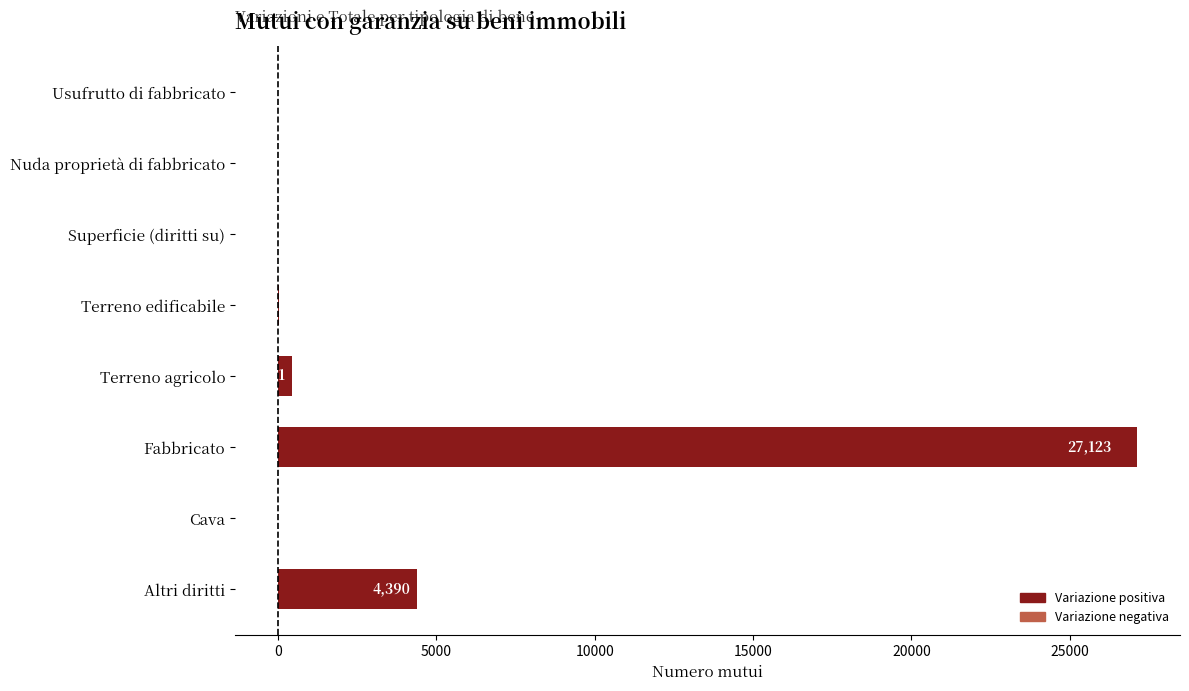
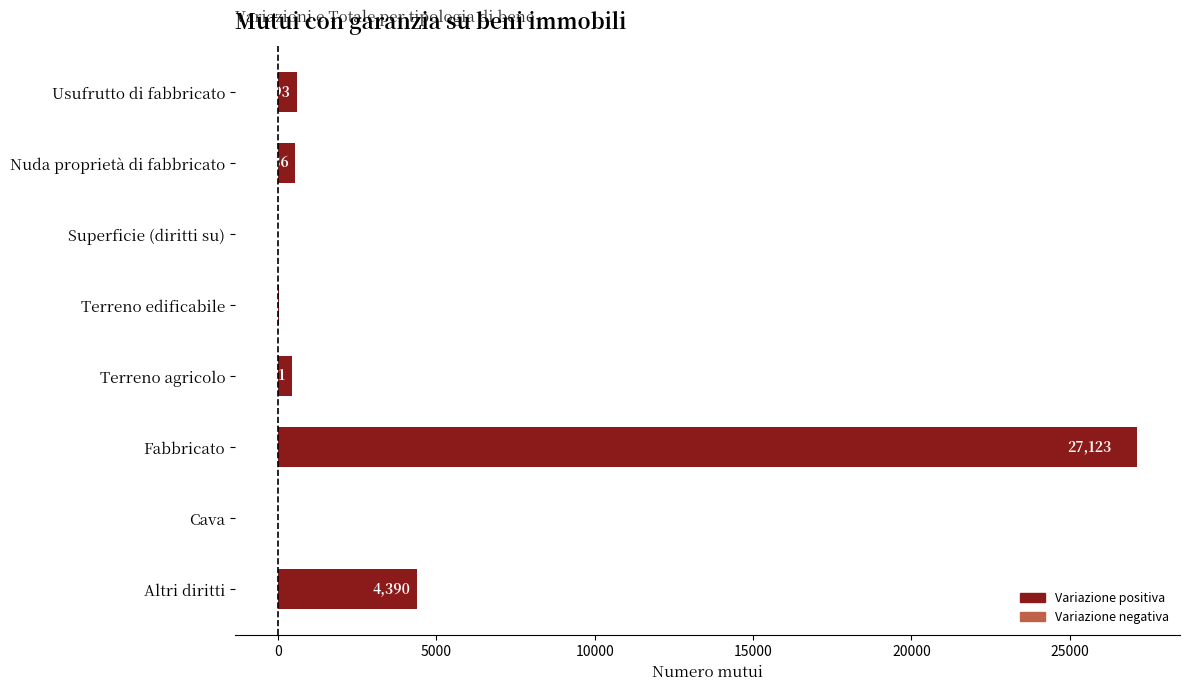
  {
-   "Usufrutto di fabbricato": 0,
-   "Nuda proprietà di fabbricato": 0,
+   "Usufrutto di fabbricato": 600,
+   "Nuda proprietà di fabbricato": 500,
    "Terreno agricolo": 400
  }
